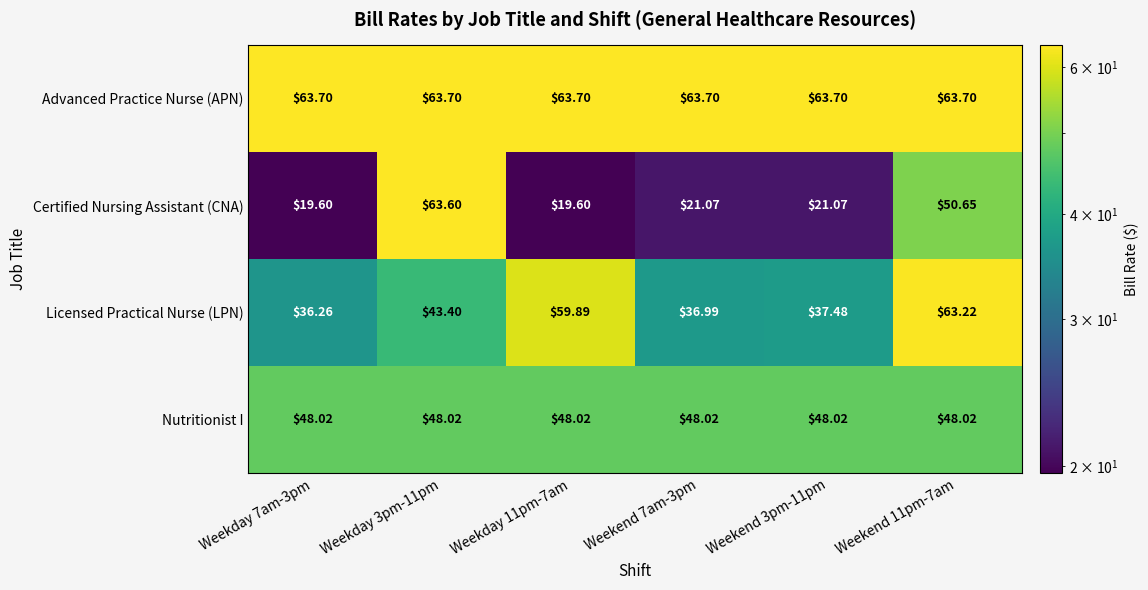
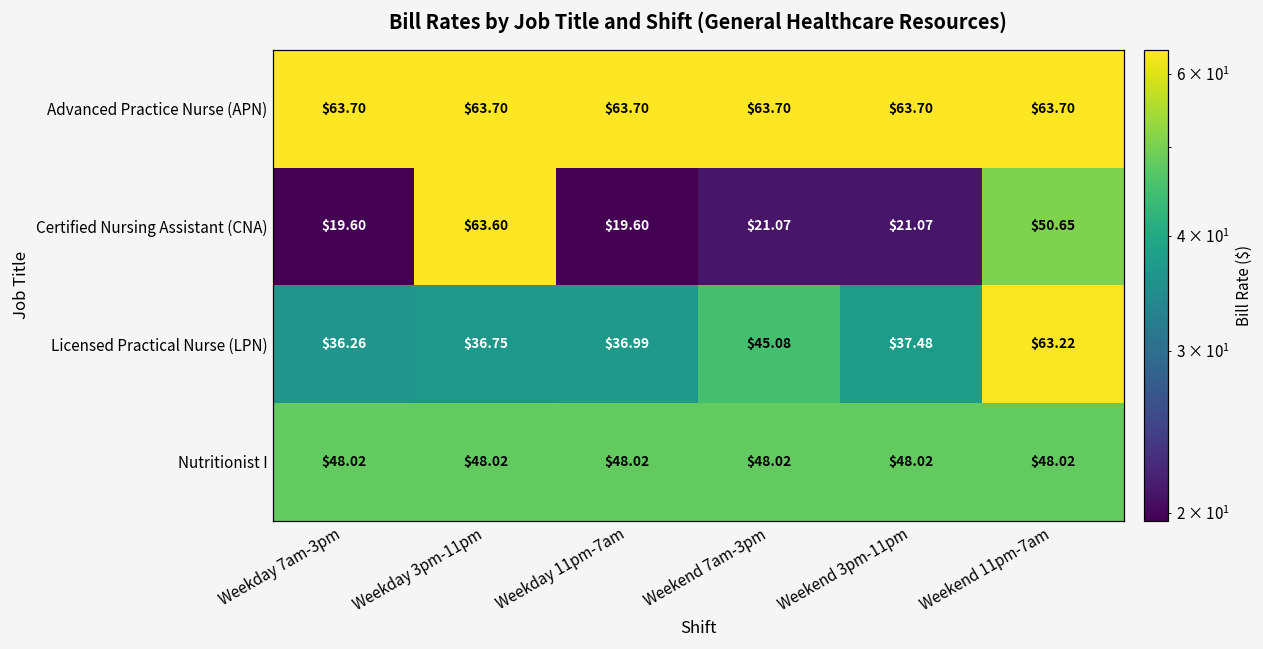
  {
    "Advanced Practice Nurse (APN)": {
      "Weekday 7am-3pm": "$63.70",
      "Weekday 3pm-11pm": "$63.70",
      "Weekday 11pm-7am": "$63.70",
      "Weekend 7am-3pm": "$63.70",
      "Weekend 3pm-11pm": "$63.70",
      "Weekend 11pm-7am": "$63.70"
    },
    "Certified Nursing Assistant (CNA)": {
      "Weekday 7am-3pm": "$19.60",
      "Weekday 3pm-11pm": "$63.60",
      "Weekday 11pm-7am": "$19.60",
      "Weekend 7am-3pm": "$21.07",
      "Weekend 3pm-11pm": "$21.07",
      "Weekend 11pm-7am": "$50.65"
    },
    "Licensed Practical Nurse (LPN)": {
      "Weekday 7am-3pm": "$36.26",
-     "Weekday 3pm-11pm": "$43.40",
-     "Weekday 11pm-7am": "$59.89",
-     "Weekend 7am-3pm": "$36.99",
+     "Weekday 3pm-11pm": "$36.75",
+     "Weekday 11pm-7am": "$36.99",
+     "Weekend 7am-3pm": "$45.08",
      "Weekend 3pm-11pm": "$37.48",
      "Weekend 11pm-7am": "$63.22"
    },
    "Nutritionist I": {
      "Weekday 7am-3pm": "$48.02",
      "Weekday 3pm-11pm": "$48.02",
      "Weekday 11pm-7am": "$48.02",
      "Weekend 7am-3pm": "$48.02",
      "Weekend 3pm-11pm": "$48.02",
      "Weekend 11pm-7am": "$48.02"
    }
  }
